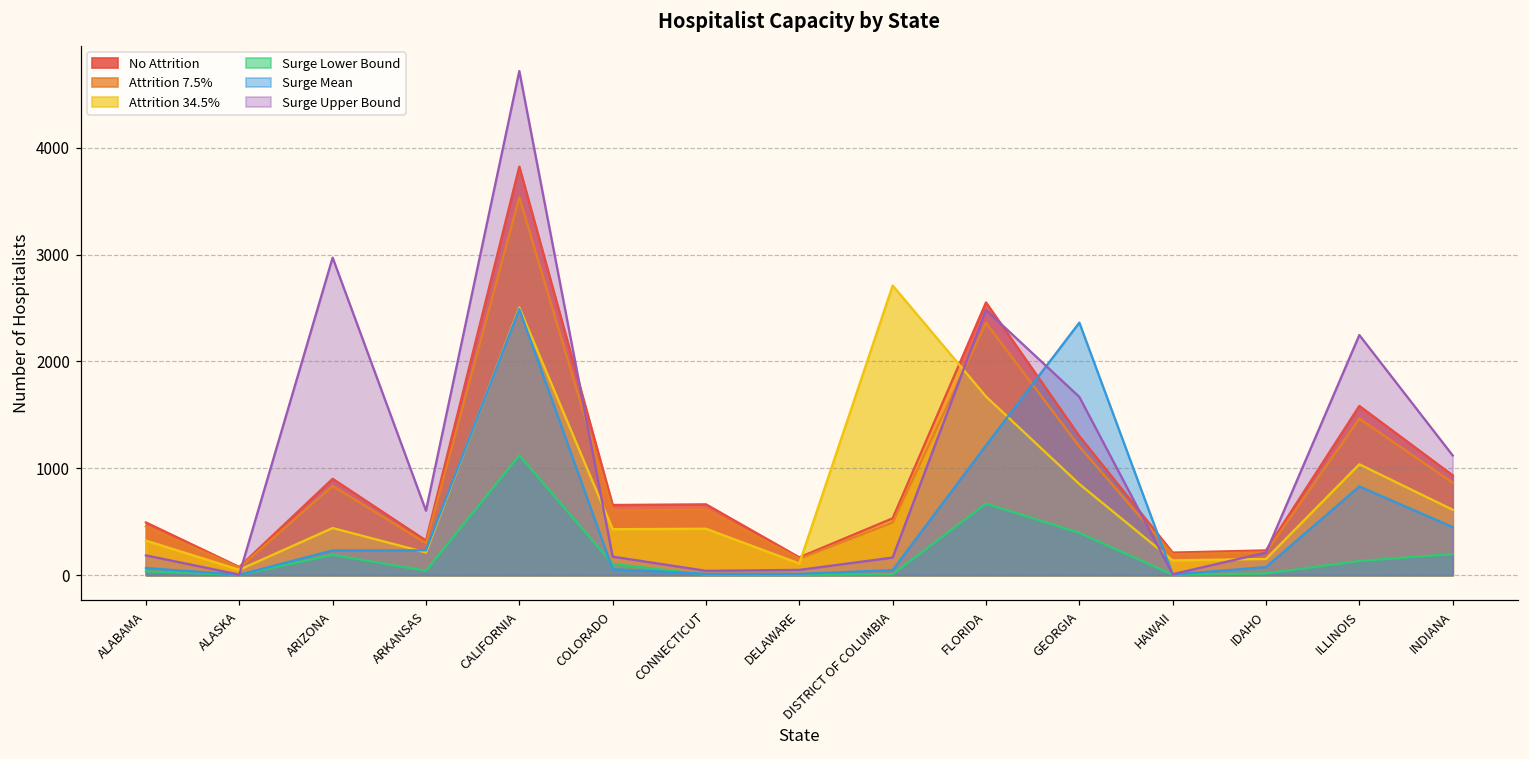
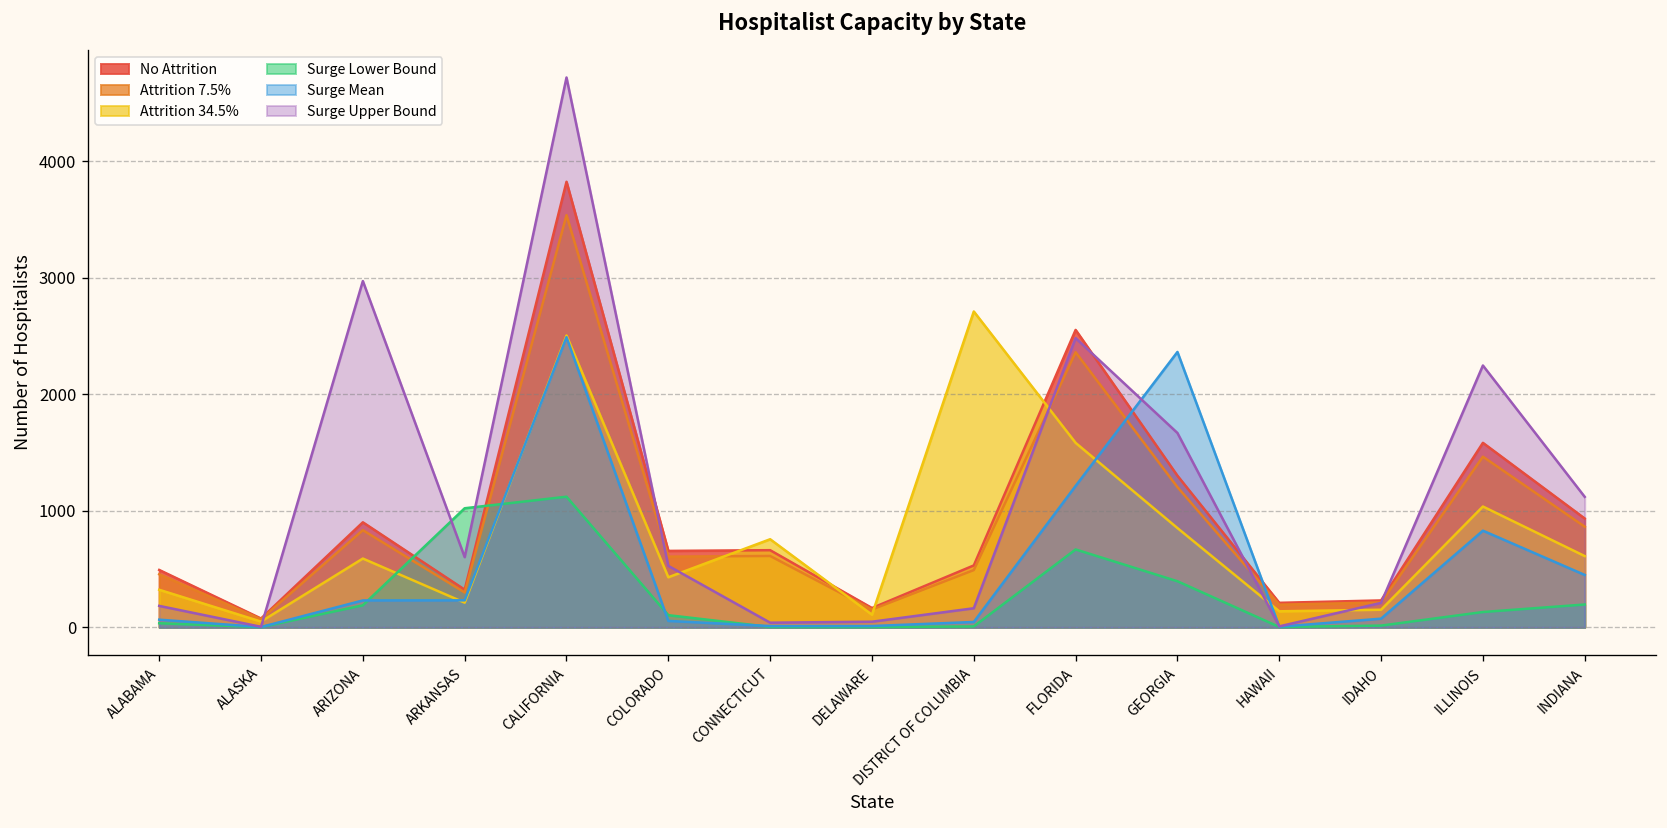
  {
    "Attrition 34.5%": {
      "ALABAMA": 300,
-     "ARIZONA": 400,
+     "ARIZONA": 600,
      "COLORADO": 400,
-     "CONNECTICUT": 400,
+     "CONNECTICUT": 800,
      "DELAWARE": 100,
      "DISTRICT OF COLUMBIA": 2700,
-     "FLORIDA": 1700,
+     "FLORIDA": 1600,
      "GEORGIA": 900,
      "HAWAII": 100,
      "IDAHO": 200,
      "ILLINOIS": 1000,
      "INDIANA": 600
    },
    "Surge Lower Bound": {
      "ALABAMA": 0,
      "ARIZONA": 200,
-     "ARKANSAS": 0,
+     "ARKANSAS": 1000,
      "CALIFORNIA": 1100,
      "COLORADO": 100,
      "DISTRICT OF COLUMBIA": 0,
      "FLORIDA": 700,
      "GEORGIA": 400,
      "IDAHO": 0,
      "ILLINOIS": 100,
      "INDIANA": 200
    },
    "Surge Mean": {
      "ALABAMA": 100,
      "ARIZONA": 200,
      "COLORADO": 100,
      "DISTRICT OF COLUMBIA": 0,
      "FLORIDA": 1200,
      "GEORGIA": 2400,
      "IDAHO": 100,
      "ILLINOIS": 800,
      "INDIANA": 500
    },
    "Surge Upper Bound": {
      "ALABAMA": 200,
      "ARIZONA": 3000,
      "ARKANSAS": 600,
      "CALIFORNIA": 4700,
-     "COLORADO": 200,
+     "COLORADO": 500,
      "CONNECTICUT": 0,
      "DELAWARE": 0,
      "DISTRICT OF COLUMBIA": 200,
      "FLORIDA": 2500,
      "GEORGIA": 1700,
      "ILLINOIS": 2200,
      "INDIANA": 1100
    }
  }
